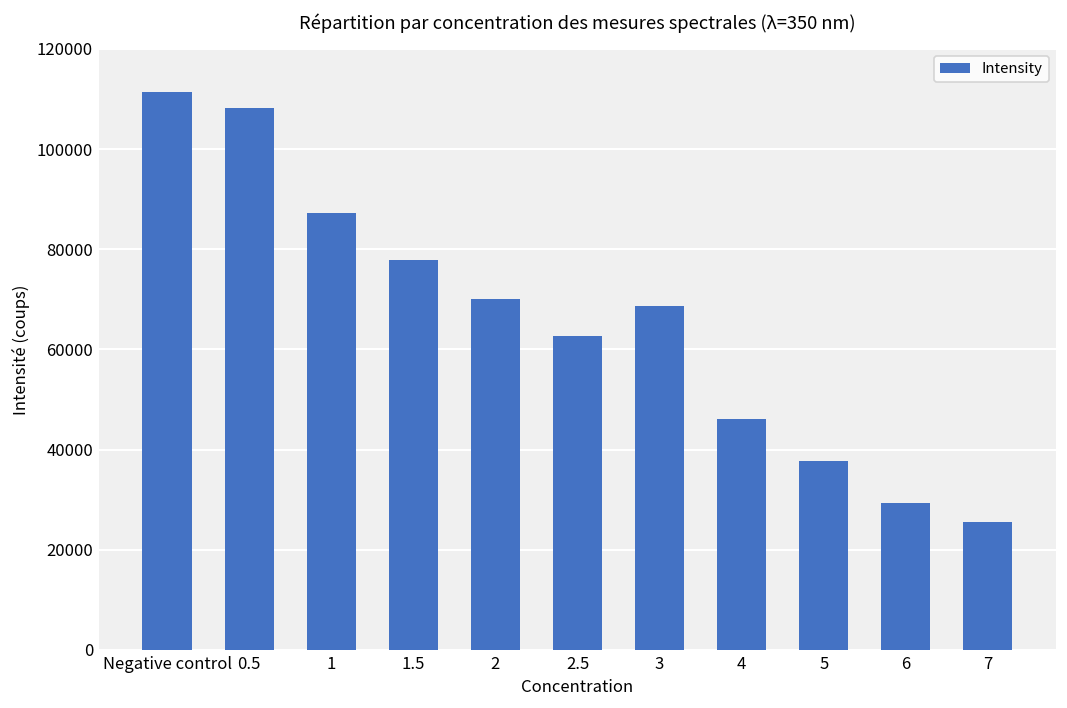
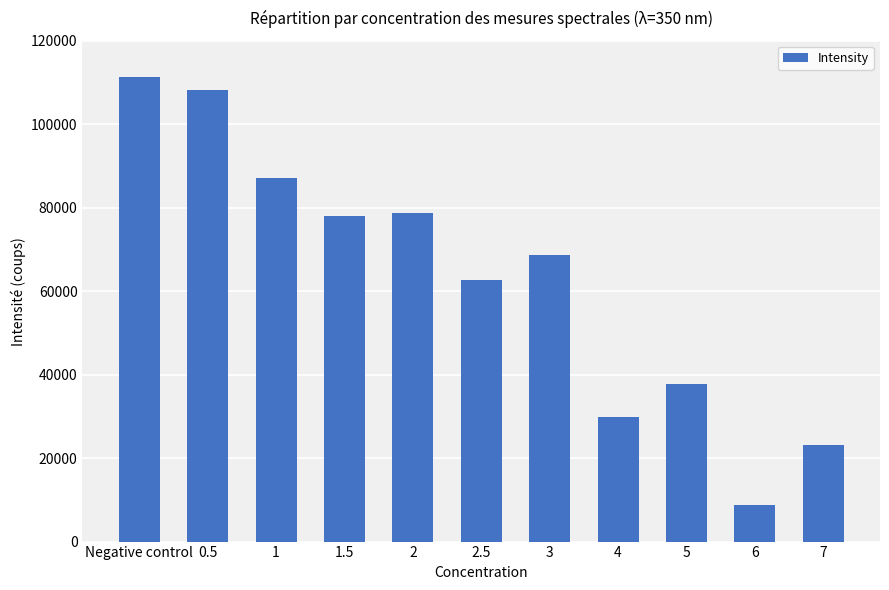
  {
    "Negative control": 111000,
    "0.5": 108000,
    "1": 87000,
    "1.5": 78000,
-   "2": 70000,
+   "2": 79000,
    "2.5": 63000,
    "3": 69000,
-   "4": 46000,
+   "4": 30000,
    "5": 38000,
-   "6": 29000,
-   "7": 26000
+   "6": 9000,
+   "7": 23000
  }
